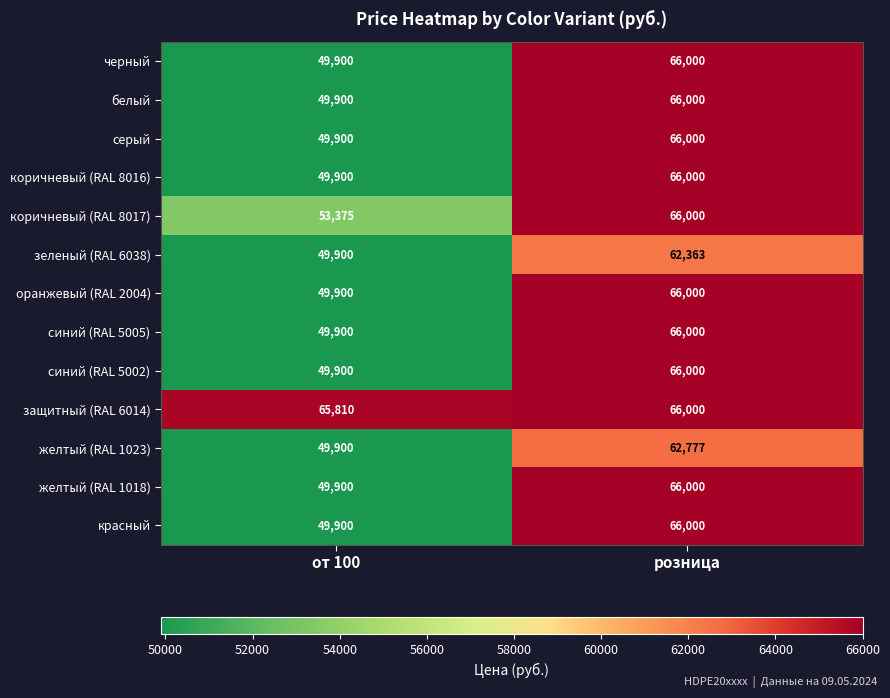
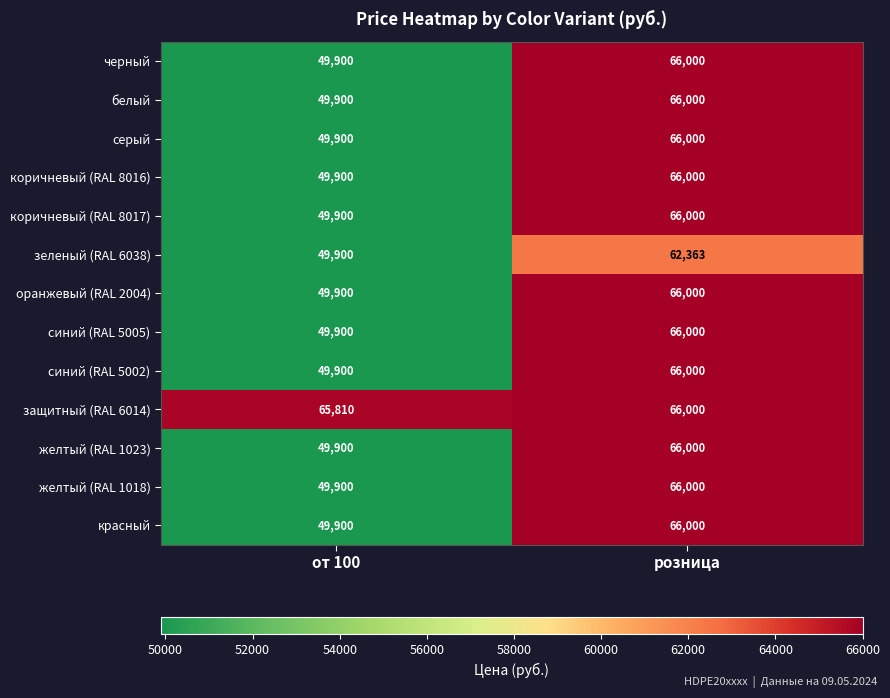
  {
    "черный": {
      "от 100": "49,900",
      "розница": "66,000"
    },
    "белый": {
      "от 100": "49,900",
      "розница": "66,000"
    },
    "серый": {
      "от 100": "49,900",
      "розница": "66,000"
    },
    "коричневый (RAL 8016)": {
      "от 100": "49,900",
      "розница": "66,000"
    },
    "коричневый (RAL 8017)": {
-     "от 100": "53,375",
+     "от 100": "49,900",
      "розница": "66,000"
    },
    "зеленый (RAL 6038)": {
      "от 100": "49,900",
      "розница": "62,363"
    },
    "оранжевый (RAL 2004)": {
      "от 100": "49,900",
      "розница": "66,000"
    },
    "синий (RAL 5005)": {
      "от 100": "49,900",
      "розница": "66,000"
    },
    "синий (RAL 5002)": {
      "от 100": "49,900",
      "розница": "66,000"
    },
    "защитный (RAL 6014)": {
      "от 100": "65,810",
      "розница": "66,000"
    },
    "желтый (RAL 1023)": {
      "от 100": "49,900",
-     "розница": "62,777"
+     "розница": "66,000"
    },
    "желтый (RAL 1018)": {
      "от 100": "49,900",
      "розница": "66,000"
    },
    "красный": {
      "от 100": "49,900",
      "розница": "66,000"
    }
  }
